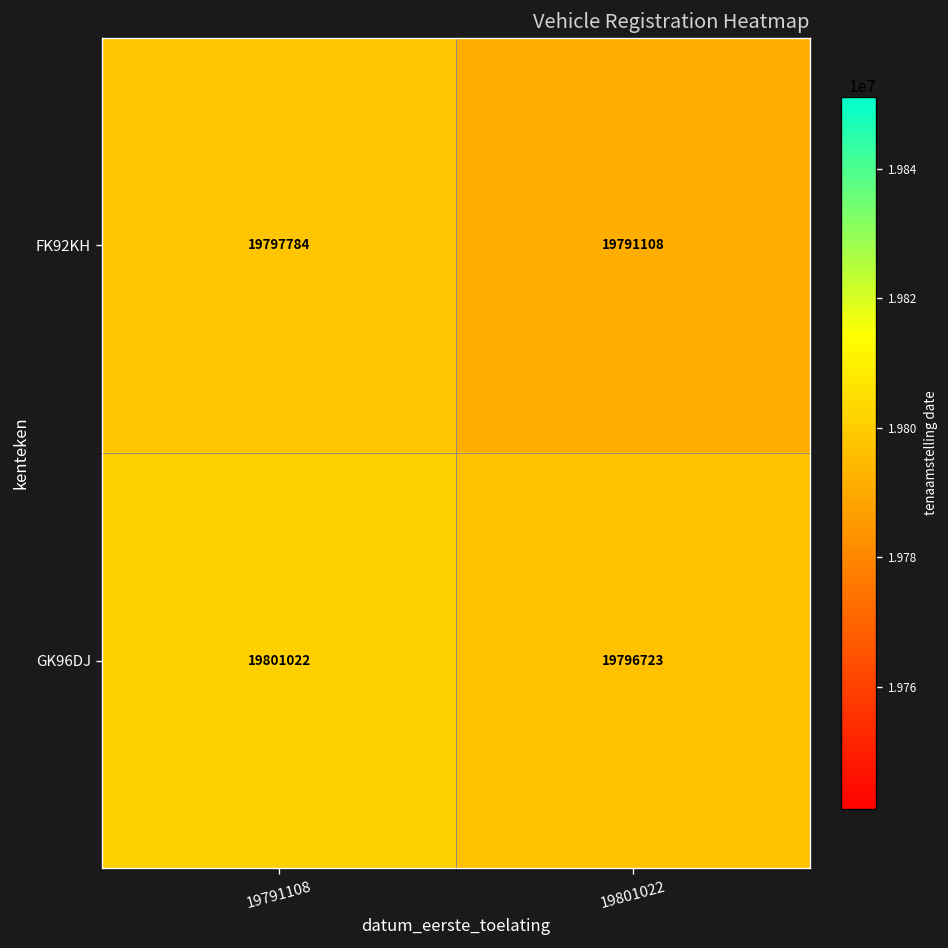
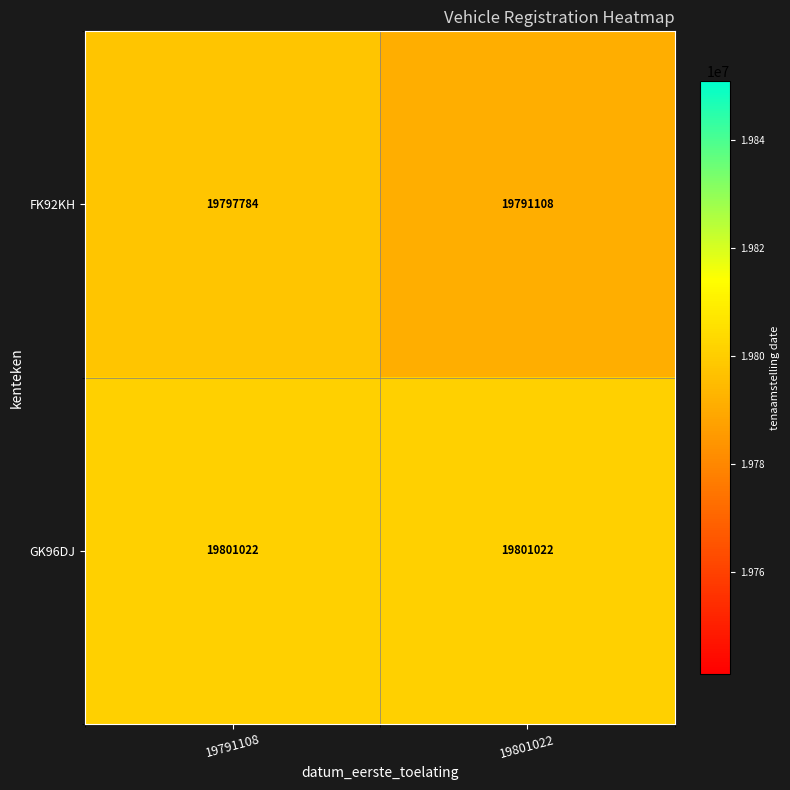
  {
    "FK92KH": {
      "19791108": 19797784,
      "19801022": 19791108
    },
    "GK96DJ": {
      "19791108": 19801022,
-     "19801022": 19796723
+     "19801022": 19801022
    }
  }
